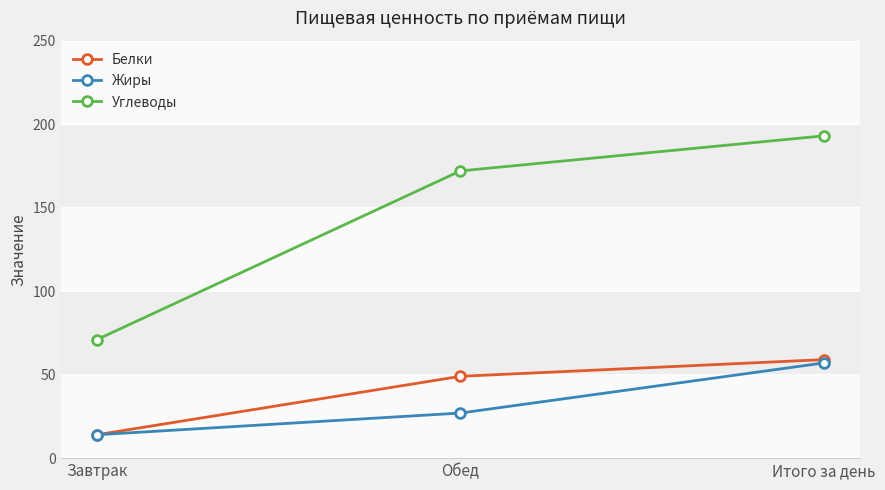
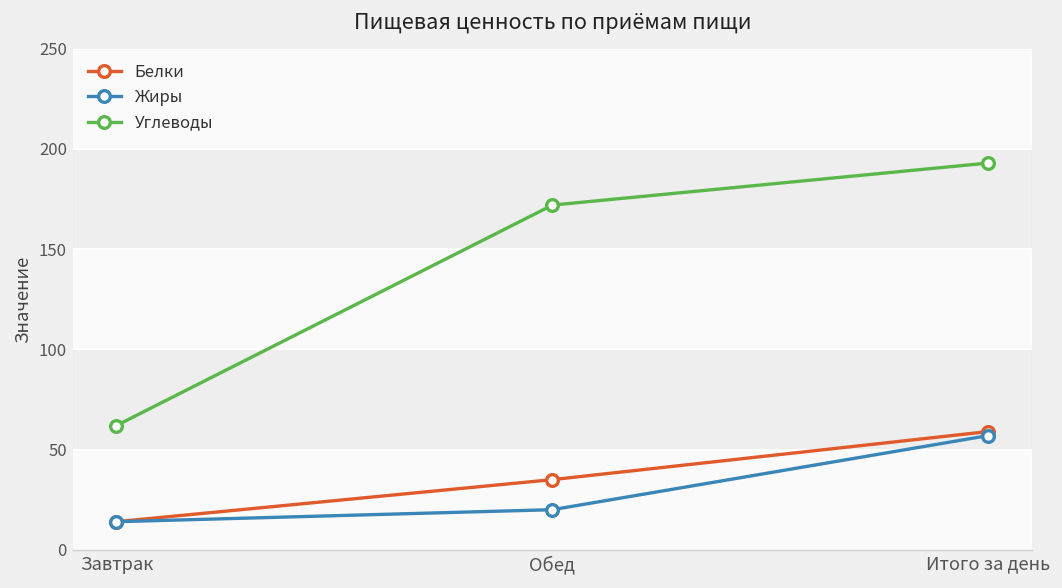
  {
    "Белки": {
-     "Обед": 49,
+     "Обед": 35,
      "Итого за день": 59
    },
    "Жиры": {
-     "Обед": 27,
+     "Обед": 20,
      "Итого за день": 57
    },
    "Углеводы": {
-     "Завтрак": 71,
+     "Завтрак": 62,
      "Обед": 172,
      "Итого за день": 193
    }
  }
